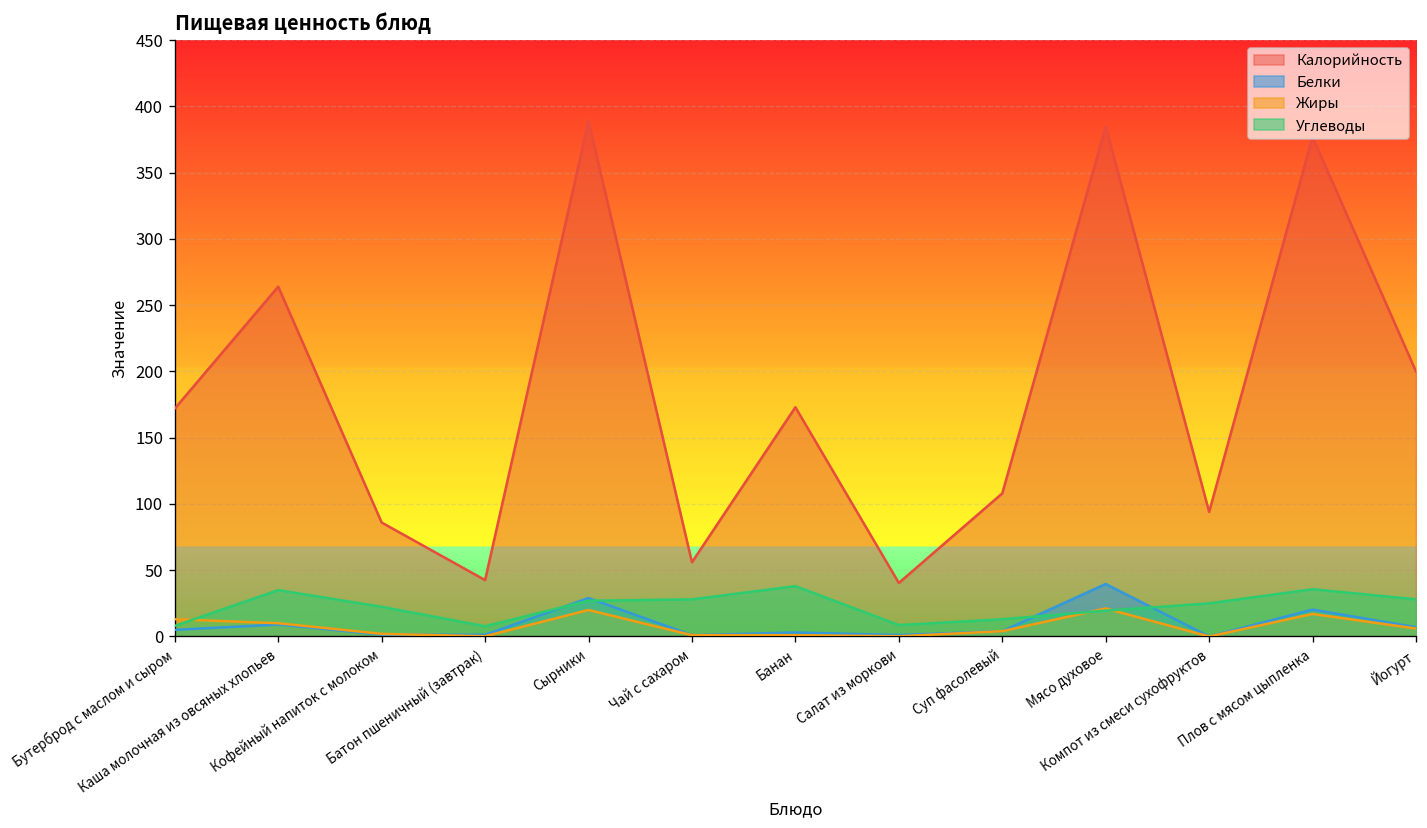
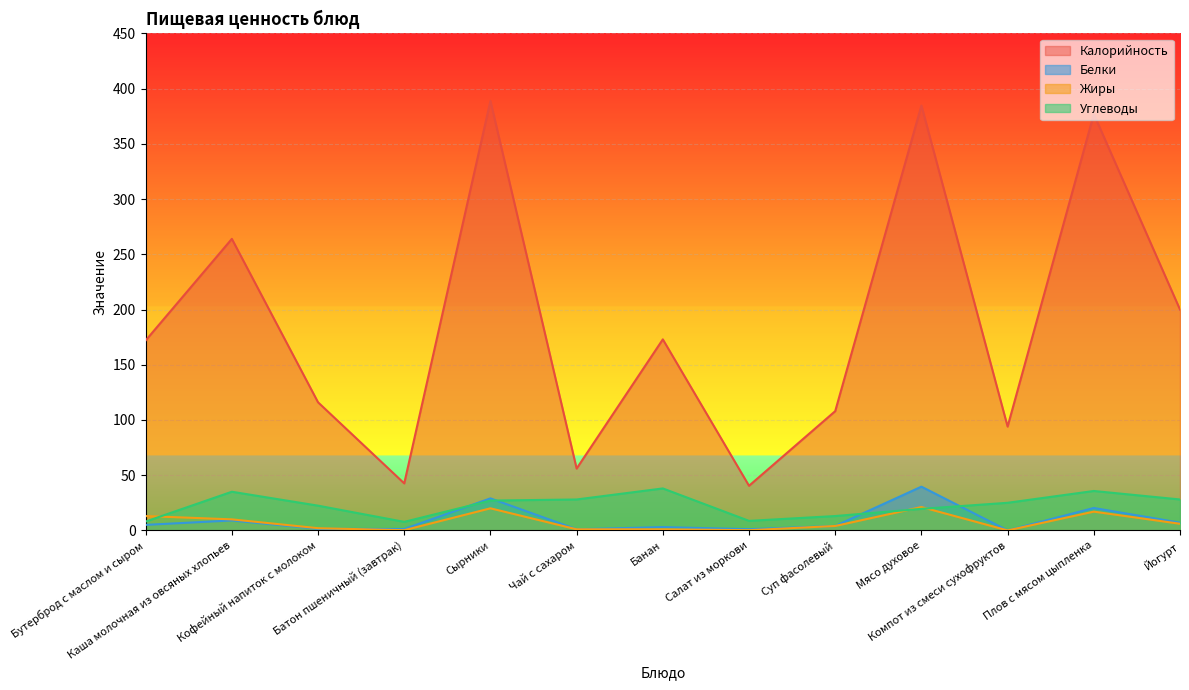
  {
    "Калорийность": {
      "Бутерброд с маслом и сыром": 172,
      "Каша молочная из овсяных хлопьев": 264,
-     "Кофейный напиток с молоком": 86,
+     "Кофейный напиток с молоком": 116,
      "Батон пшеничный (завтрак)": 43,
      "Сырники": 389,
      "Чай с сахаром": 56,
      "Банан": 173,
      "Салат из моркови": 40,
      "Суп фасолевый": 108,
      "Мясо духовое": 385,
      "Компот из смеси сухофруктов": 94,
      "Йогурт": 200
    },
    "Белки": {
      "Бутерброд с маслом и сыром": 5,
      "Мясо духовое": 40,
      "Плов с мясом цыпленка": 20
    },
    "Жиры": {
      "Бутерброд с маслом и сыром": 13,
      "Сырники": 20,
      "Плов с мясом цыпленка": 17
    },
    "Углеводы": {
      "Бутерброд с маслом и сыром": 8,
      "Каша молочная из овсяных хлопьев": 35,
      "Кофейный напиток с молоком": 22,
      "Батон пшеничный (завтрак)": 8,
      "Чай с сахаром": 28,
      "Банан": 38,
      "Салат из моркови": 9,
      "Суп фасолевый": 13,
      "Компот из смеси сухофруктов": 25,
      "Плов с мясом цыпленка": 36,
      "Йогурт": 28
    }
  }
